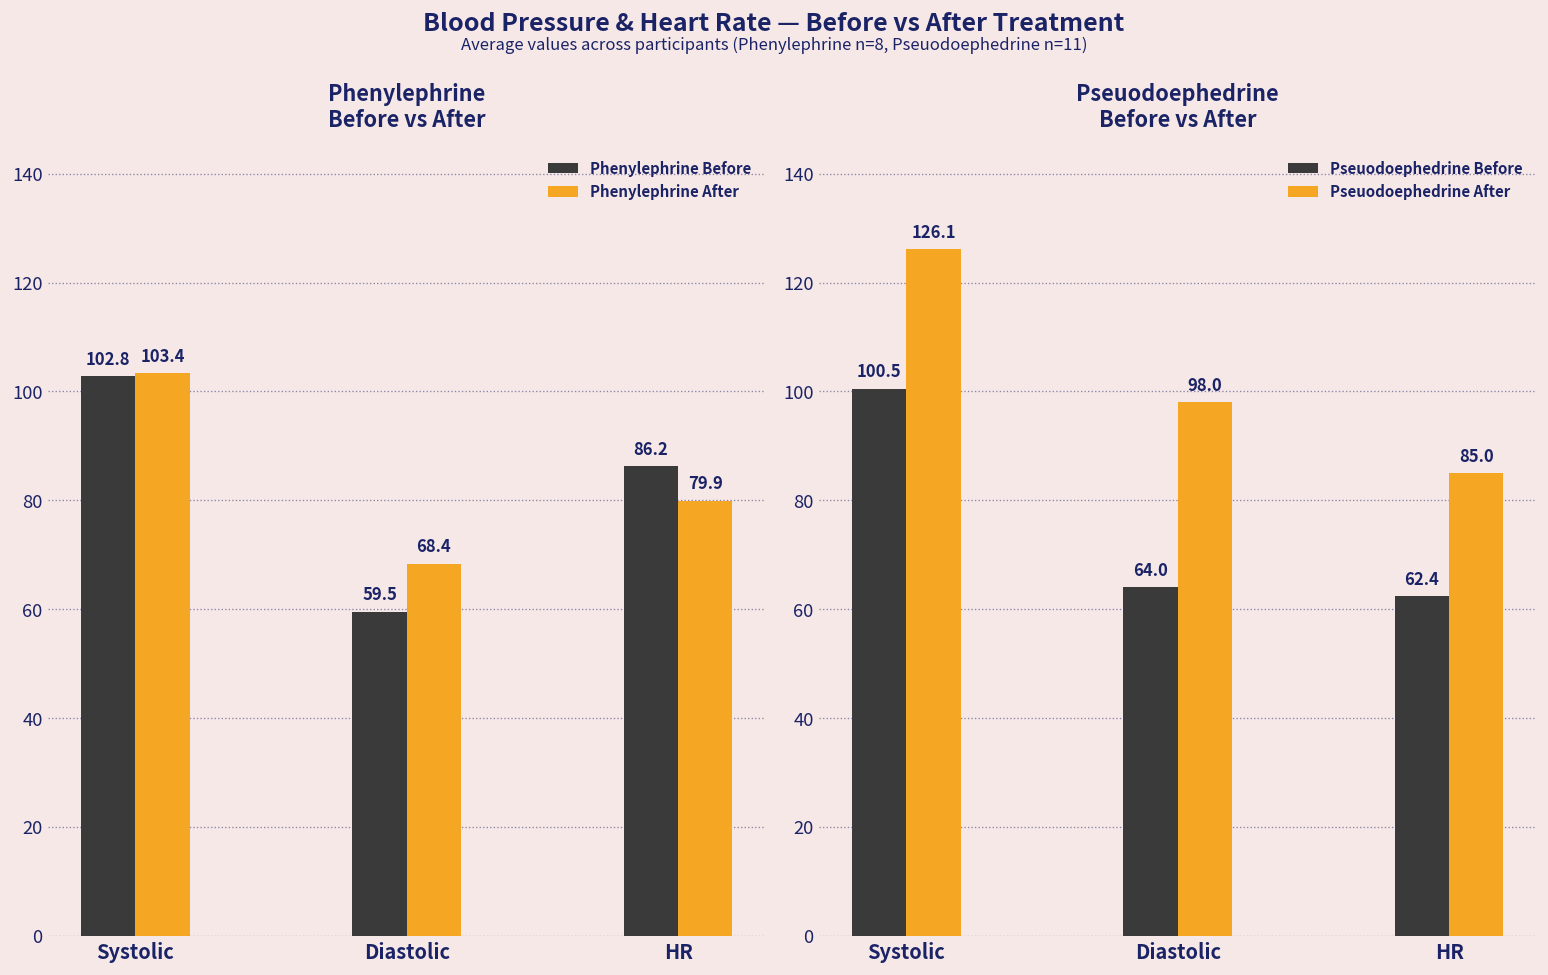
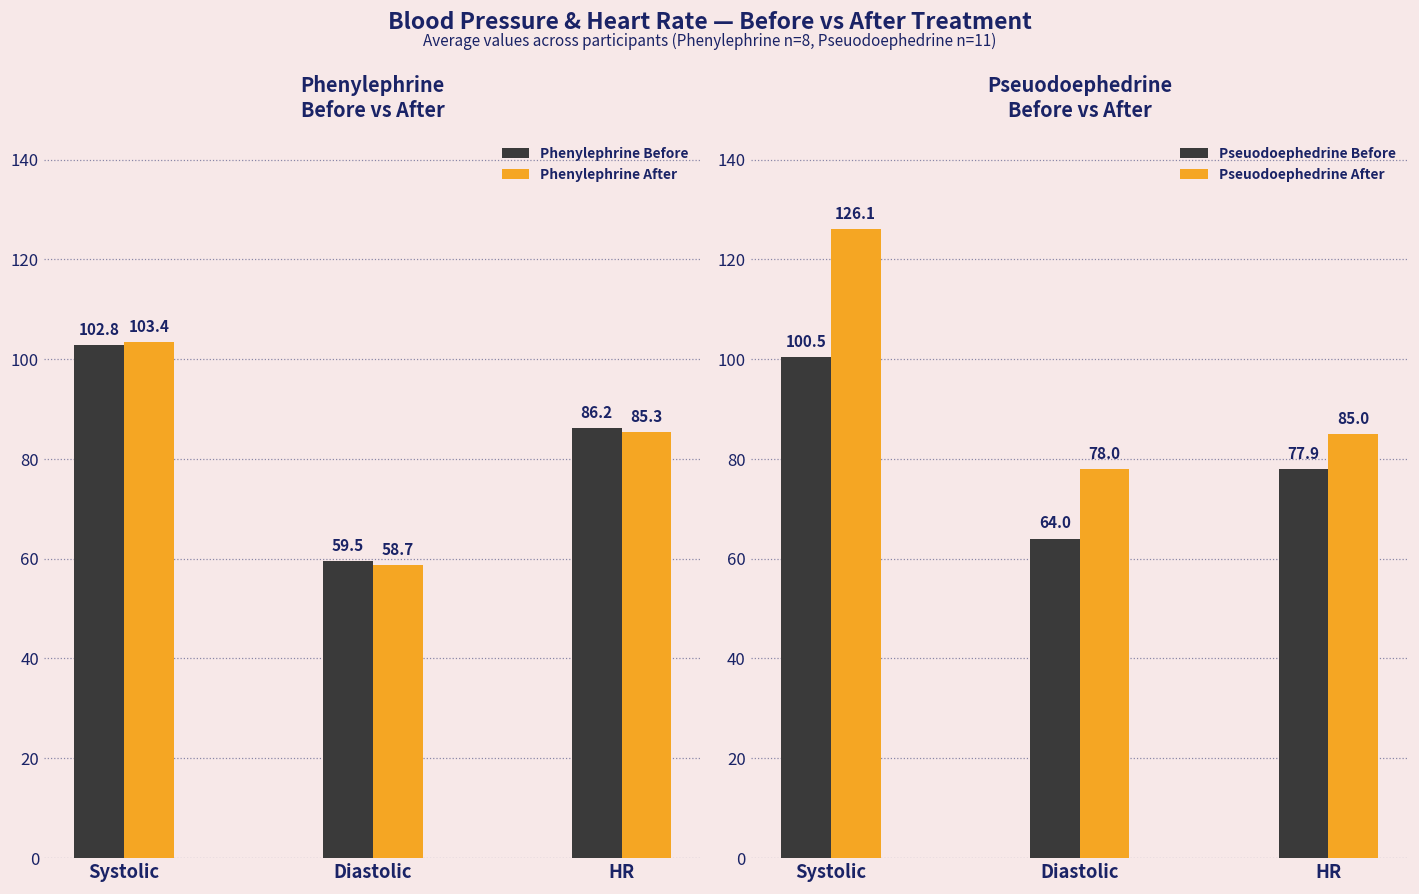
  {
    "Phenylephrine Before vs After": {
      "Phenylephrine Before": {
        "Systolic": 102.8,
        "Diastolic": 59.5,
        "HR": 86.2
      },
      "Phenylephrine After": {
        "Systolic": 103.4,
-       "Diastolic": 68.4,
-       "HR": 79.9
+       "Diastolic": 58.7,
+       "HR": 85.3
      }
    },
    "Pseuodoephedrine Before vs After": {
      "Pseuodoephedrine Before": {
        "Systolic": 100.5,
        "Diastolic": 64.0,
-       "HR": 62.4
+       "HR": 77.9
      },
      "Pseuodoephedrine After": {
        "Systolic": 126.1,
-       "Diastolic": 98.0,
+       "Diastolic": 78.0,
        "HR": 85.0
      }
    }
  }
